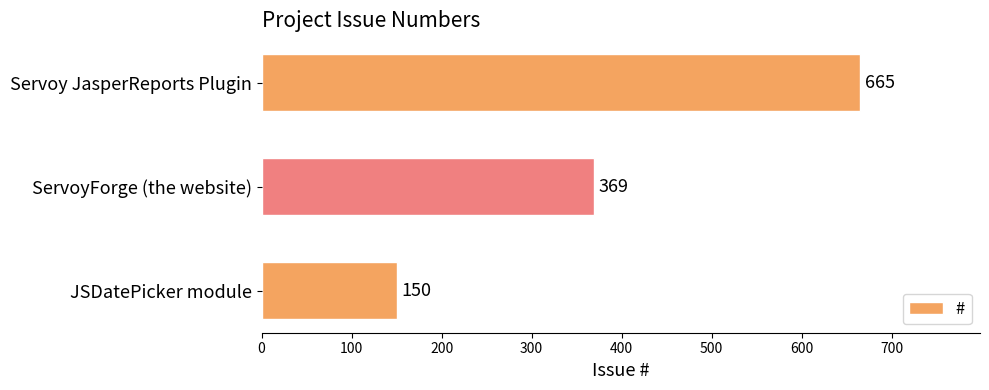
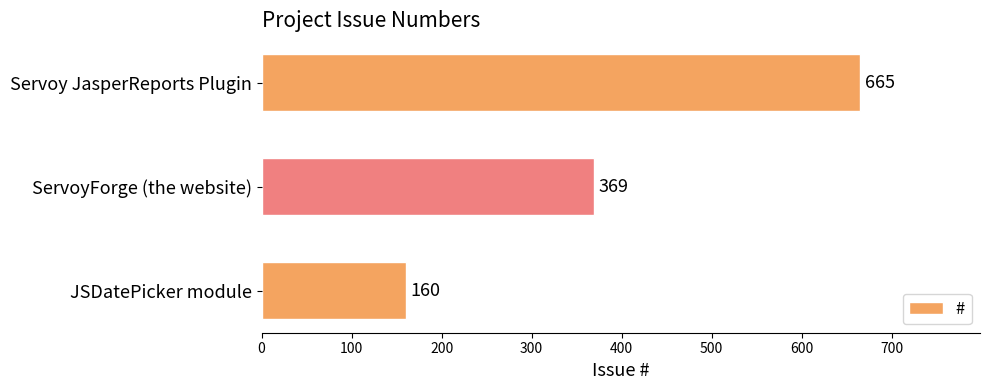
  {
    "Servoy JasperReports Plugin": 665,
    "ServoyForge (the website)": 369,
-   "JSDatePicker module": 150
+   "JSDatePicker module": 160
  }
